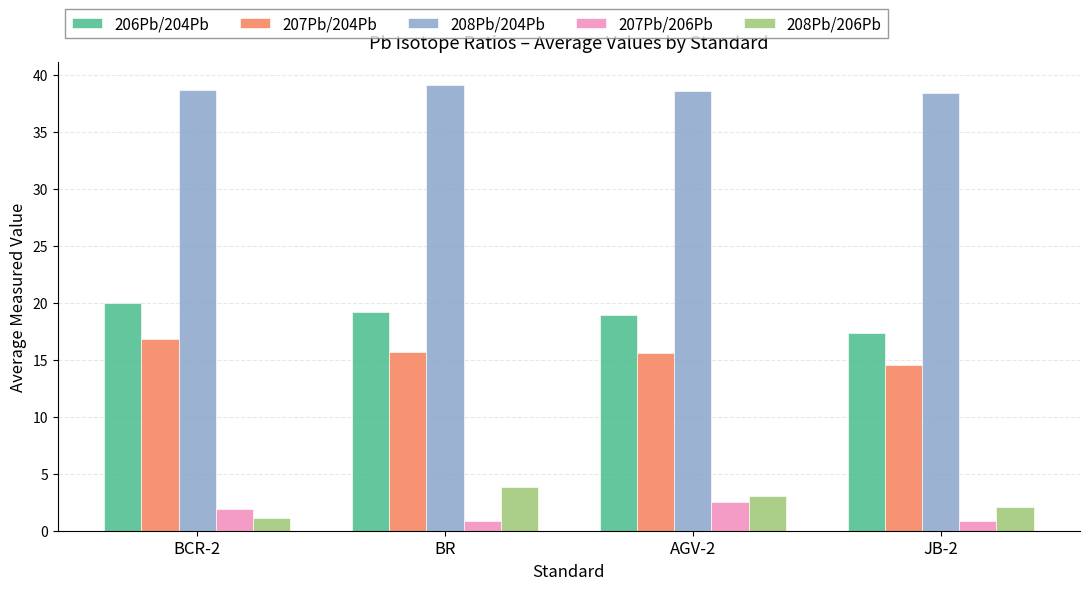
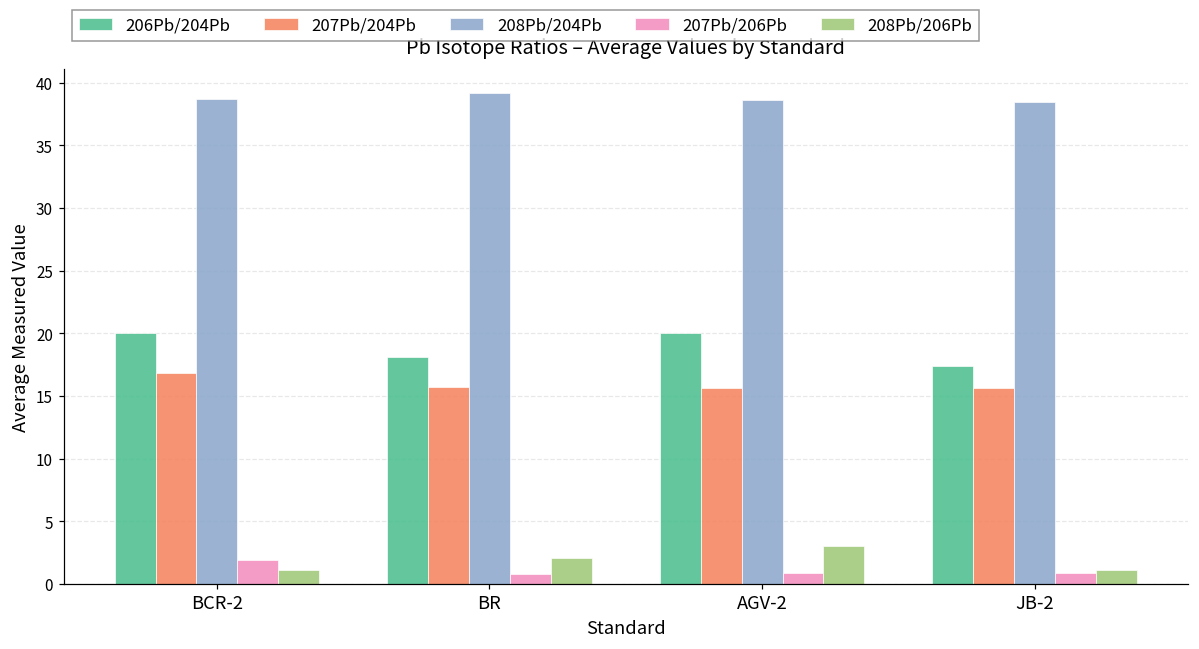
  {
    "206Pb/204Pb": {
      "BCR-2": 20.0,
-     "BR": 19.2,
-     "AGV-2": 18.9,
+     "BR": 18.1,
+     "AGV-2": 20.0,
      "JB-2": 17.4
    },
    "207Pb/204Pb": {
      "BCR-2": 16.8,
      "BR": 15.7,
      "AGV-2": 15.6,
-     "JB-2": 14.5
+     "JB-2": 15.7
    },
    "208Pb/204Pb": {
      "BCR-2": 38.7,
      "BR": 39.2,
      "AGV-2": 38.6,
      "JB-2": 38.5
    },
    "207Pb/206Pb": {
      "BCR-2": 1.9,
      "BR": 0.8,
-     "AGV-2": 2.5,
+     "AGV-2": 0.8,
      "JB-2": 0.8
    },
    "208Pb/206Pb": {
      "BCR-2": 1.1,
-     "BR": 3.9,
+     "BR": 2.0,
      "AGV-2": 3.0,
-     "JB-2": 2.1
+     "JB-2": 1.1
    }
  }
